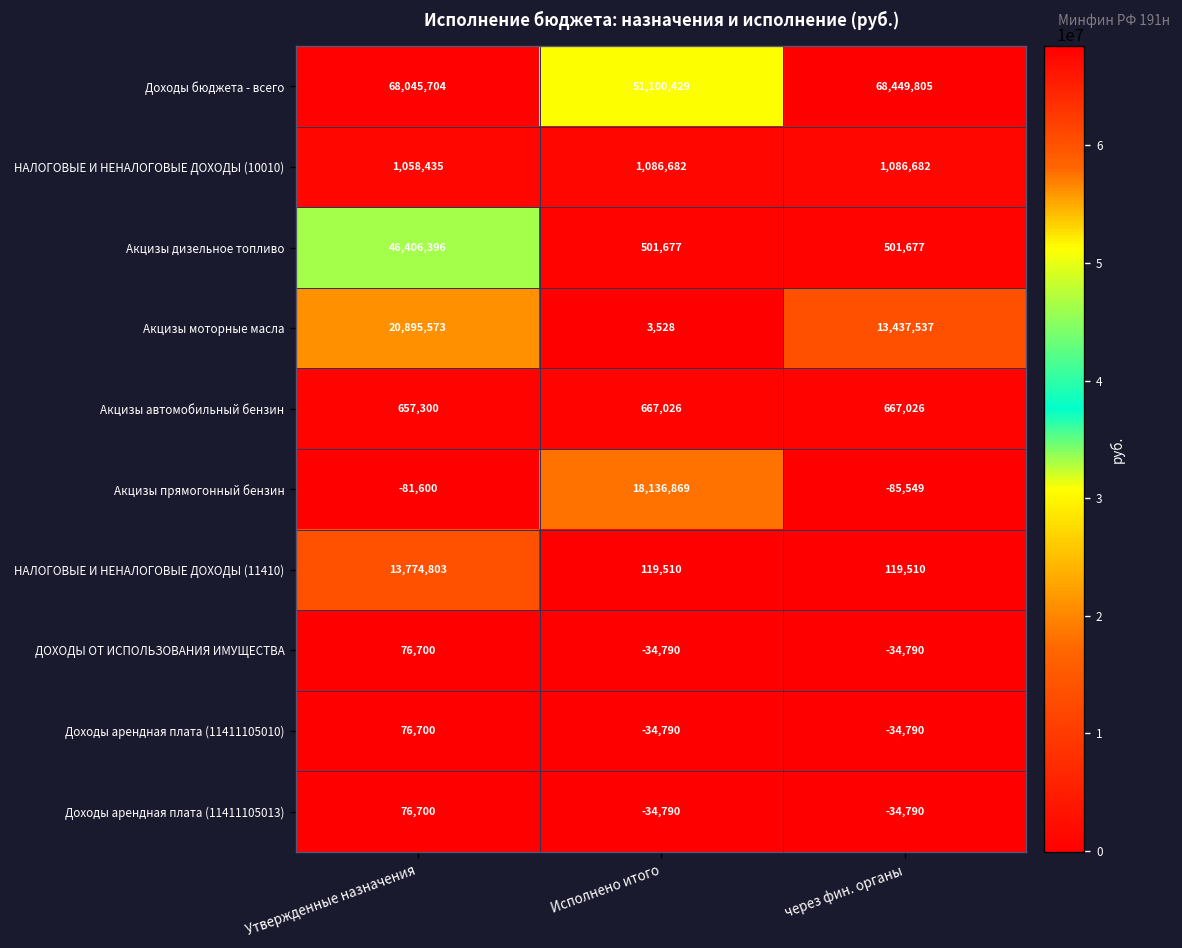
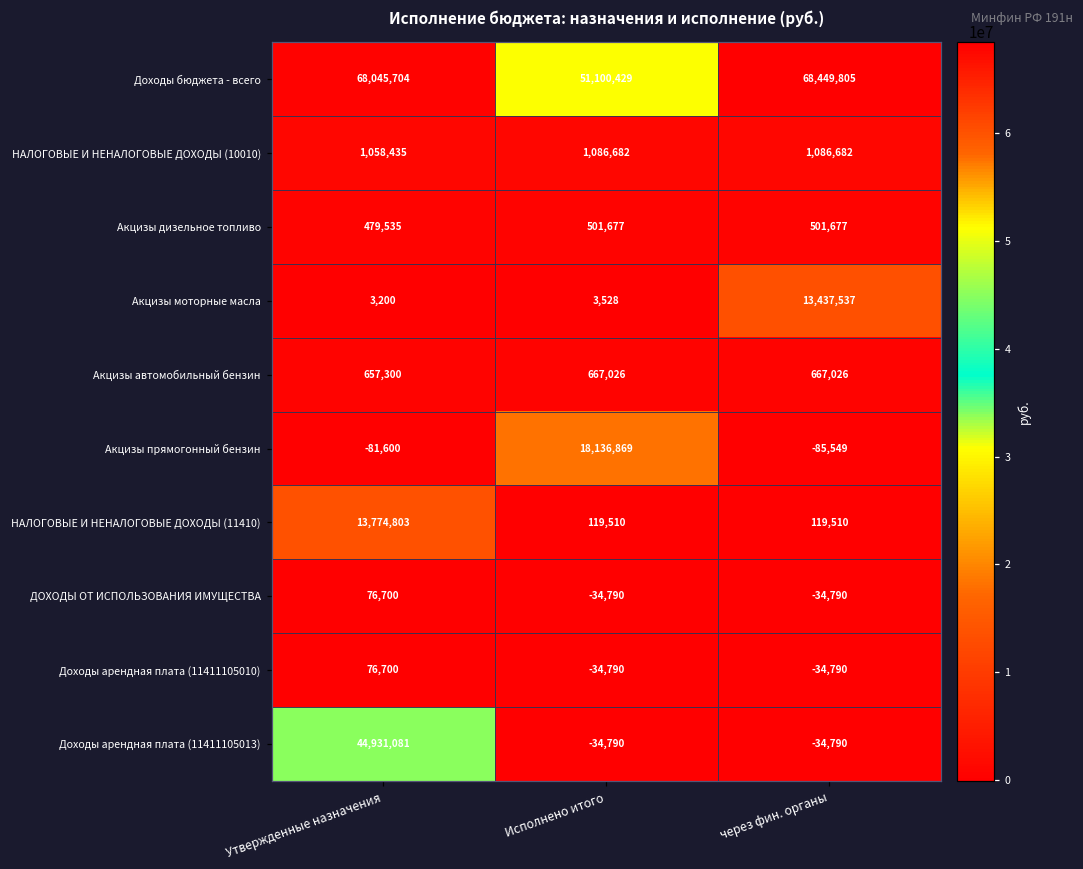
  {
    "Доходы бюджета - всего": {
      "Утвержденные назначения": "68,045,704",
      "Исполнено итого": "51,100,429",
      "через фин. органы": "68,449,805"
    },
    "НАЛОГОВЫЕ И НЕНАЛОГОВЫЕ ДОХОДЫ (10010)": {
      "Утвержденные назначения": "1,058,435",
      "Исполнено итого": "1,086,682",
      "через фин. органы": "1,086,682"
    },
    "Акцизы дизельное топливо": {
-     "Утвержденные назначения": "46,406,396",
+     "Утвержденные назначения": "479,535",
      "Исполнено итого": "501,677",
      "через фин. органы": "501,677"
    },
    "Акцизы моторные масла": {
-     "Утвержденные назначения": "20,895,573",
+     "Утвержденные назначения": "3,200",
      "Исполнено итого": "3,528",
      "через фин. органы": "13,437,537"
    },
    "Акцизы автомобильный бензин": {
      "Утвержденные назначения": "657,300",
      "Исполнено итого": "667,026",
      "через фин. органы": "667,026"
    },
    "Акцизы прямогонный бензин": {
      "Утвержденные назначения": "-81,600",
      "Исполнено итого": "18,136,869",
      "через фин. органы": "-85,549"
    },
    "НАЛОГОВЫЕ И НЕНАЛОГОВЫЕ ДОХОДЫ (11410)": {
      "Утвержденные назначения": "13,774,803",
      "Исполнено итого": "119,510",
      "через фин. органы": "119,510"
    },
    "ДОХОДЫ ОТ ИСПОЛЬЗОВАНИЯ ИМУЩЕСТВА": {
      "Утвержденные назначения": "76,700",
      "Исполнено итого": "-34,790",
      "через фин. органы": "-34,790"
    },
    "Доходы арендная плата (11411105010)": {
      "Утвержденные назначения": "76,700",
      "Исполнено итого": "-34,790",
      "через фин. органы": "-34,790"
    },
    "Доходы арендная плата (11411105013)": {
-     "Утвержденные назначения": "76,700",
+     "Утвержденные назначения": "44,931,081",
      "Исполнено итого": "-34,790",
      "через фин. органы": "-34,790"
    }
  }
